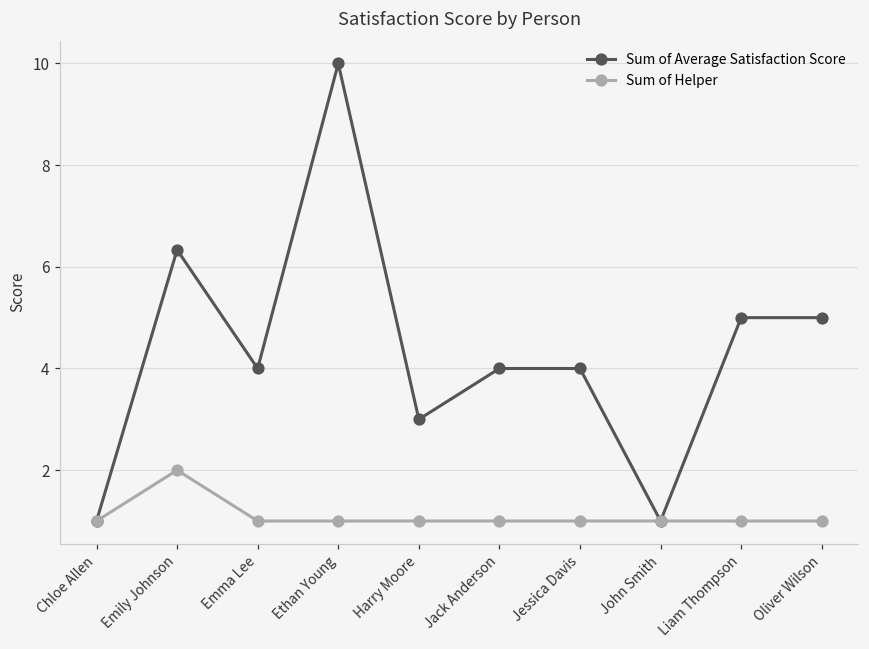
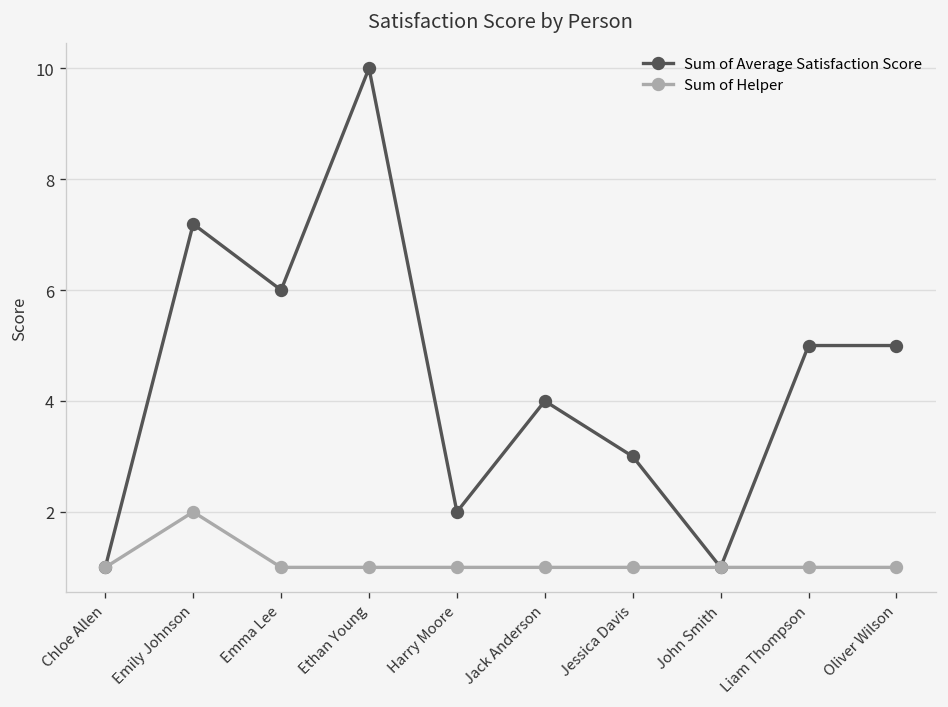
  {
    "Sum of Average Satisfaction Score": {
-     "Emily Johnson": 6.3,
-     "Emma Lee": 4,
+     "Emily Johnson": 7.2,
+     "Emma Lee": 6,
      "Ethan Young": 10.0,
-     "Harry Moore": 3,
+     "Harry Moore": 2,
      "Jack Anderson": 4.0,
-     "Jessica Davis": 4,
+     "Jessica Davis": 3,
      "Liam Thompson": 5.0,
      "Oliver Wilson": 5.0
    },
    "Sum of Helper": {
      "Emily Johnson": 2.0,
      "Emma Lee": 1.0,
      "Ethan Young": 1.0,
      "Harry Moore": 1.0,
      "Jack Anderson": 1.0,
      "Jessica Davis": 1.0,
      "Liam Thompson": 1.0,
      "Oliver Wilson": 1.0
    }
  }
